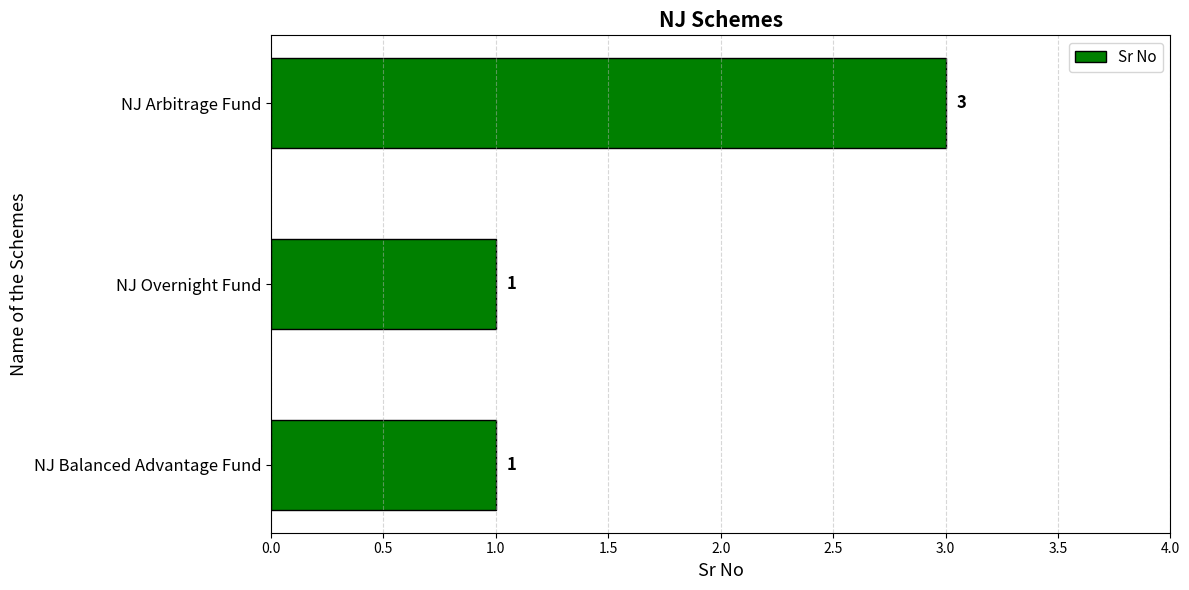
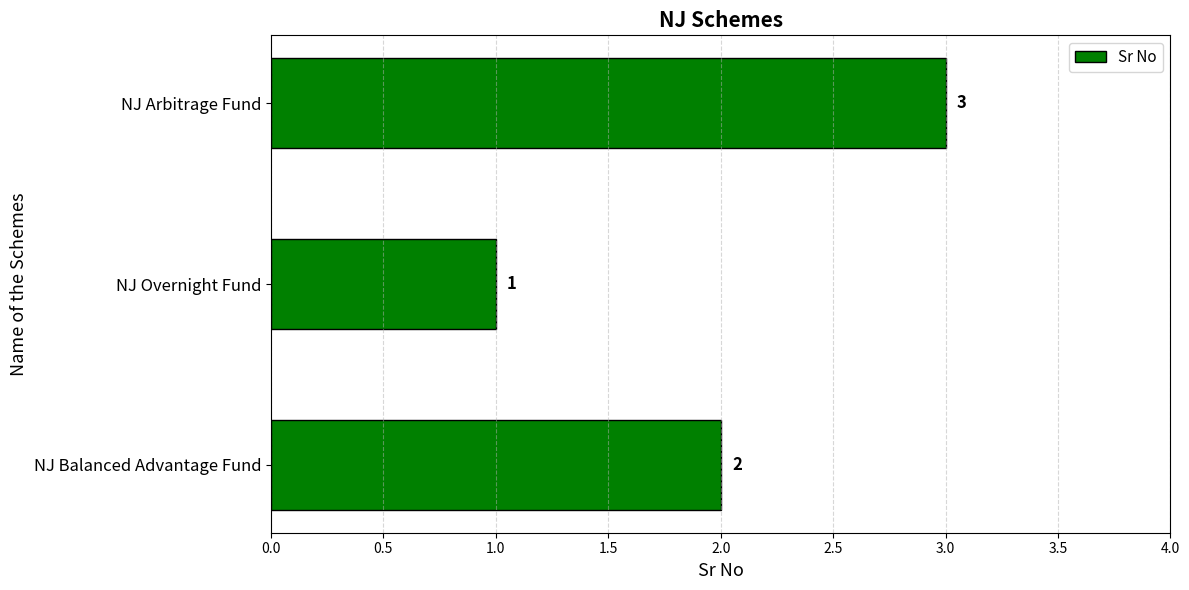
  {
    "NJ Arbitrage Fund": 3,
    "NJ Overnight Fund": 1,
-   "NJ Balanced Advantage Fund": 1
+   "NJ Balanced Advantage Fund": 2
  }
